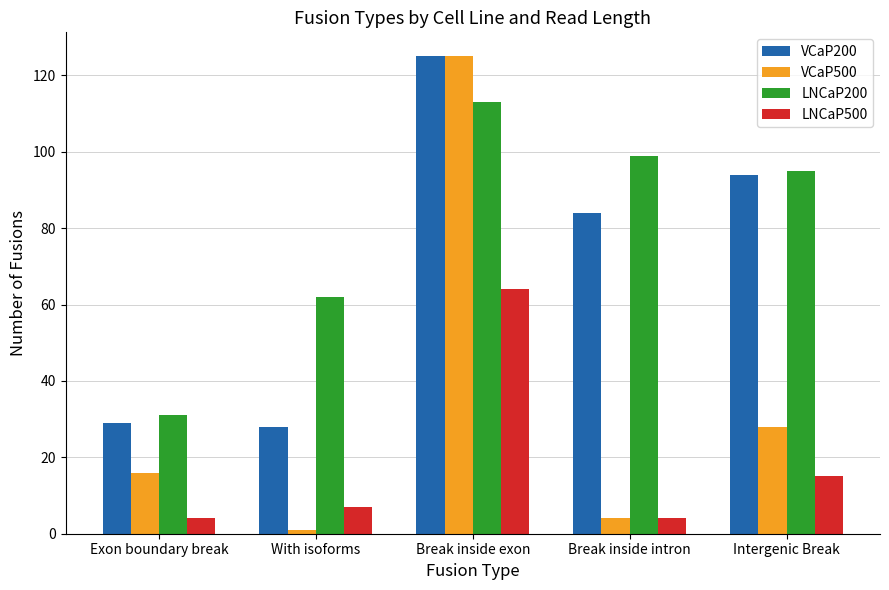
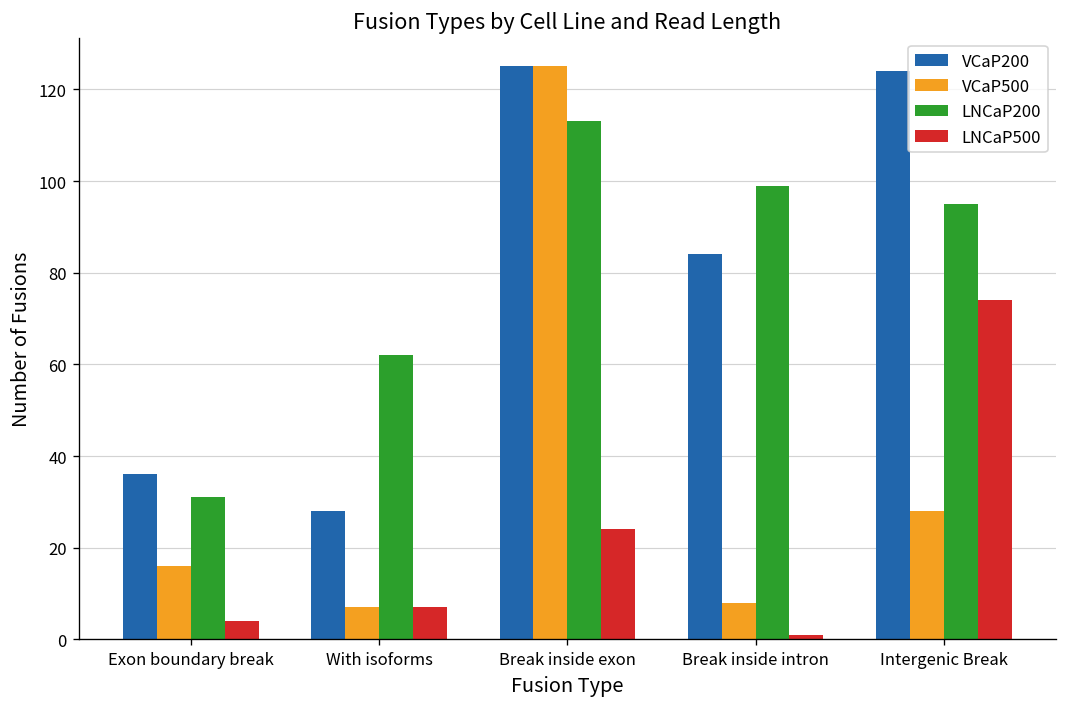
  {
    "VCaP200": {
-     "Exon boundary break": 29,
+     "Exon boundary break": 36,
      "With isoforms": 28,
      "Break inside exon": 125,
      "Break inside intron": 84,
-     "Intergenic Break": 94
+     "Intergenic Break": 124
    },
    "VCaP500": {
      "Exon boundary break": 16,
-     "With isoforms": 1,
+     "With isoforms": 7,
      "Break inside exon": 125,
-     "Break inside intron": 4,
+     "Break inside intron": 8,
      "Intergenic Break": 28
    },
    "LNCaP200": {
      "Exon boundary break": 31,
      "With isoforms": 62,
      "Break inside exon": 113,
      "Break inside intron": 99,
      "Intergenic Break": 95
    },
    "LNCaP500": {
      "Exon boundary break": 4,
      "With isoforms": 7,
-     "Break inside exon": 64,
-     "Break inside intron": 4,
-     "Intergenic Break": 15
+     "Break inside exon": 24,
+     "Break inside intron": 1,
+     "Intergenic Break": 74
    }
  }
